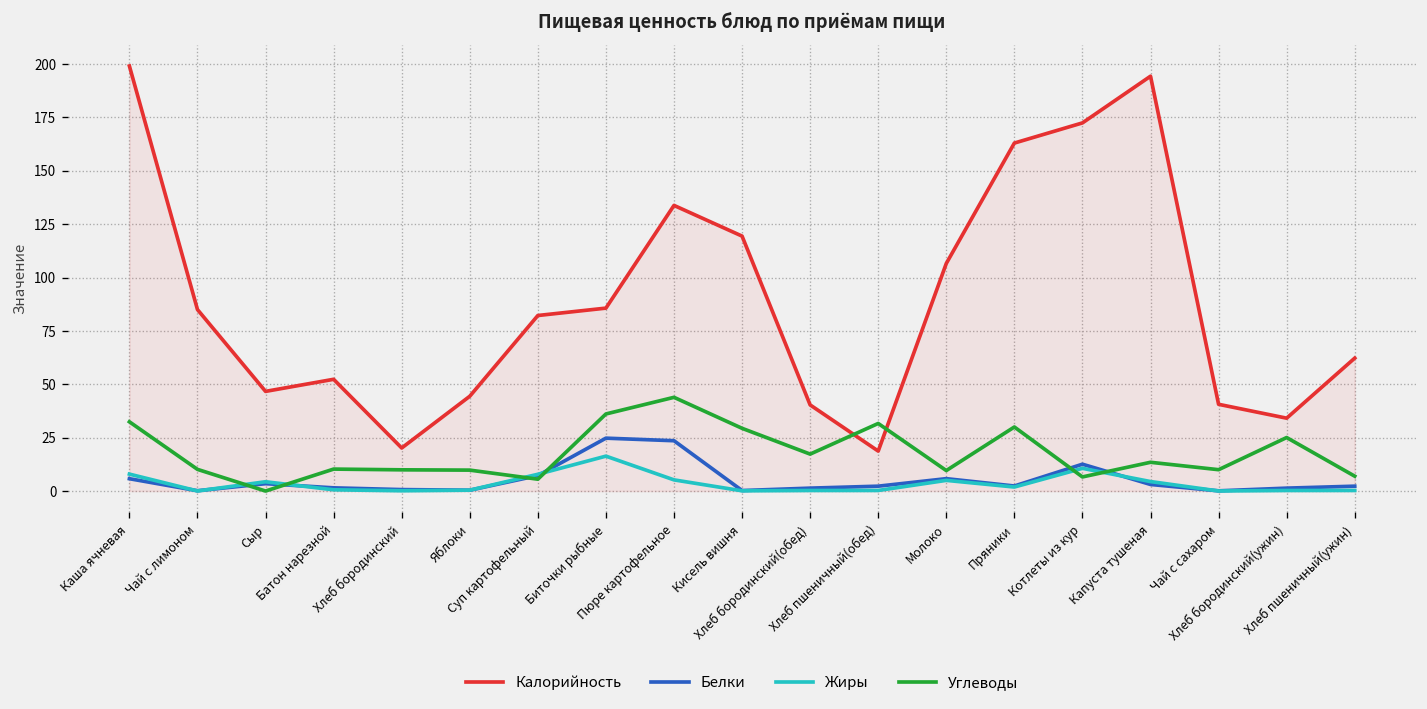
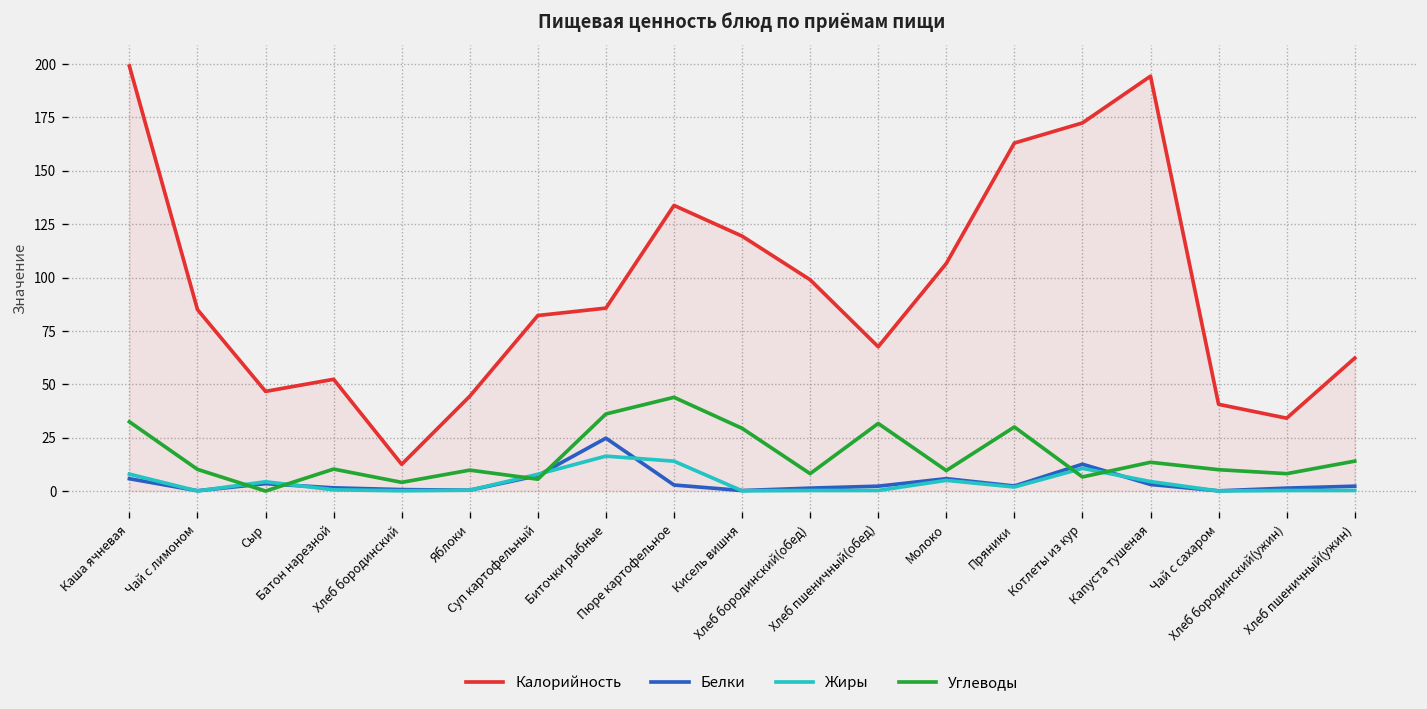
  {
    "Калорийность": {
      "Каша ячневая": 199,
      "Чай с лимоном": 85,
      "Сыр": 47,
      "Батон нарезной": 52,
-     "Хлеб бородинский": 20,
+     "Хлеб бородинский": 13,
      "Яблоки": 44,
      "Суп картофельный": 82,
      "Биточки рыбные": 86,
      "Пюре картофельное": 134,
      "Кисель вишня": 119,
-     "Хлеб бородинский(обед)": 40,
-     "Хлеб пшеничный(обед)": 19,
+     "Хлеб бородинский(обед)": 99,
+     "Хлеб пшеничный(обед)": 68,
      "Молоко": 107,
      "Пряники": 163,
      "Котлеты из кур": 172,
      "Капуста тушеная": 194,
      "Чай с сахаром": 41,
      "Хлеб бородинский(ужин)": 34,
      "Хлеб пшеничный(ужин)": 62
    },
    "Белки": {
      "Каша ячневая": 6,
      "Биточки рыбные": 25,
-     "Пюре картофельное": 24,
+     "Пюре картофельное": 3,
      "Хлеб пшеничный(обед)": 2,
      "Котлеты из кур": 13,
      "Хлеб пшеничный(ужин)": 2
    },
    "Жиры": {
      "Каша ячневая": 8,
      "Биточки рыбные": 16,
-     "Пюре картофельное": 5,
+     "Пюре картофельное": 14,
      "Хлеб пшеничный(обед)": 0,
      "Котлеты из кур": 11,
      "Хлеб пшеничный(ужин)": 0
    },
    "Углеводы": {
      "Каша ячневая": 32,
      "Чай с лимоном": 10,
      "Сыр": 0,
      "Батон нарезной": 10,
-     "Хлеб бородинский": 10,
+     "Хлеб бородинский": 4,
      "Яблоки": 10,
      "Суп картофельный": 6,
      "Биточки рыбные": 36,
      "Пюре картофельное": 44,
      "Кисель вишня": 29,
-     "Хлеб бородинский(обед)": 17,
+     "Хлеб бородинский(обед)": 8,
      "Хлеб пшеничный(обед)": 32,
      "Молоко": 10,
      "Пряники": 30,
      "Котлеты из кур": 7,
      "Капуста тушеная": 13,
      "Чай с сахаром": 10,
-     "Хлеб бородинский(ужин)": 25,
-     "Хлеб пшеничный(ужин)": 7
+     "Хлеб бородинский(ужин)": 8,
+     "Хлеб пшеничный(ужин)": 14
    }
  }
